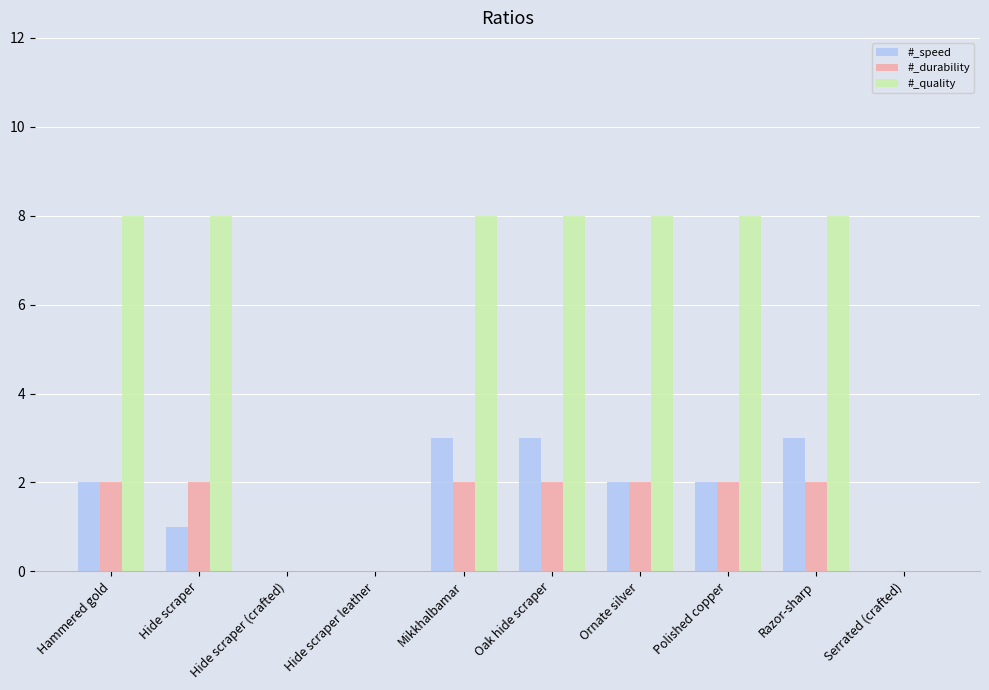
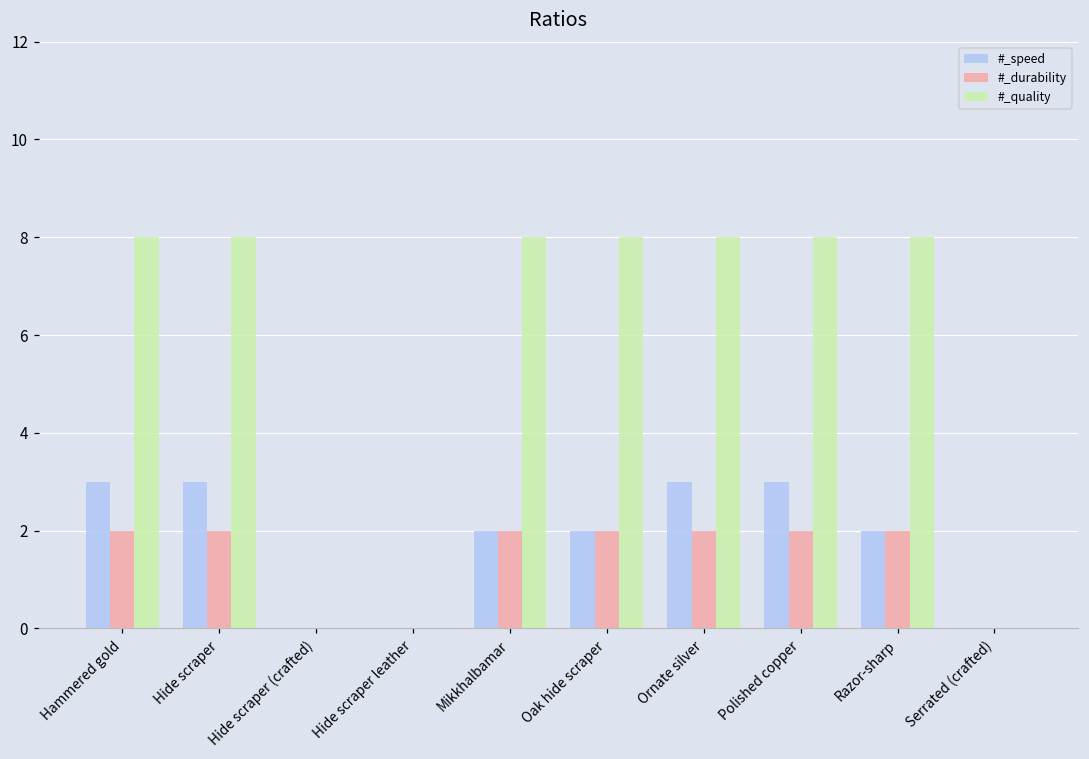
  {
    "#_speed": {
-     "Hammered gold": 2,
-     "Hide scraper": 1,
+     "Hammered gold": 3,
+     "Hide scraper": 3,
      "Hide scraper (crafted)": 0,
      "Hide scraper leather": 0,
-     "Mikkhalbamar": 3,
-     "Oak hide scraper": 3,
-     "Ornate silver": 2,
-     "Polished copper": 2,
-     "Razor-sharp": 3,
+     "Mikkhalbamar": 2,
+     "Oak hide scraper": 2,
+     "Ornate silver": 3,
+     "Polished copper": 3,
+     "Razor-sharp": 2,
      "Serrated (crafted)": 0
    },
    "#_durability": {
      "Hammered gold": 2,
      "Hide scraper": 2,
      "Hide scraper (crafted)": 0,
      "Hide scraper leather": 0,
      "Mikkhalbamar": 2,
      "Oak hide scraper": 2,
      "Ornate silver": 2,
      "Polished copper": 2,
      "Razor-sharp": 2,
      "Serrated (crafted)": 0
    },
    "#_quality": {
      "Hammered gold": 8,
      "Hide scraper": 8,
      "Hide scraper (crafted)": 0,
      "Hide scraper leather": 0,
      "Mikkhalbamar": 8,
      "Oak hide scraper": 8,
      "Ornate silver": 8,
      "Polished copper": 8,
      "Razor-sharp": 8,
      "Serrated (crafted)": 0
    }
  }
